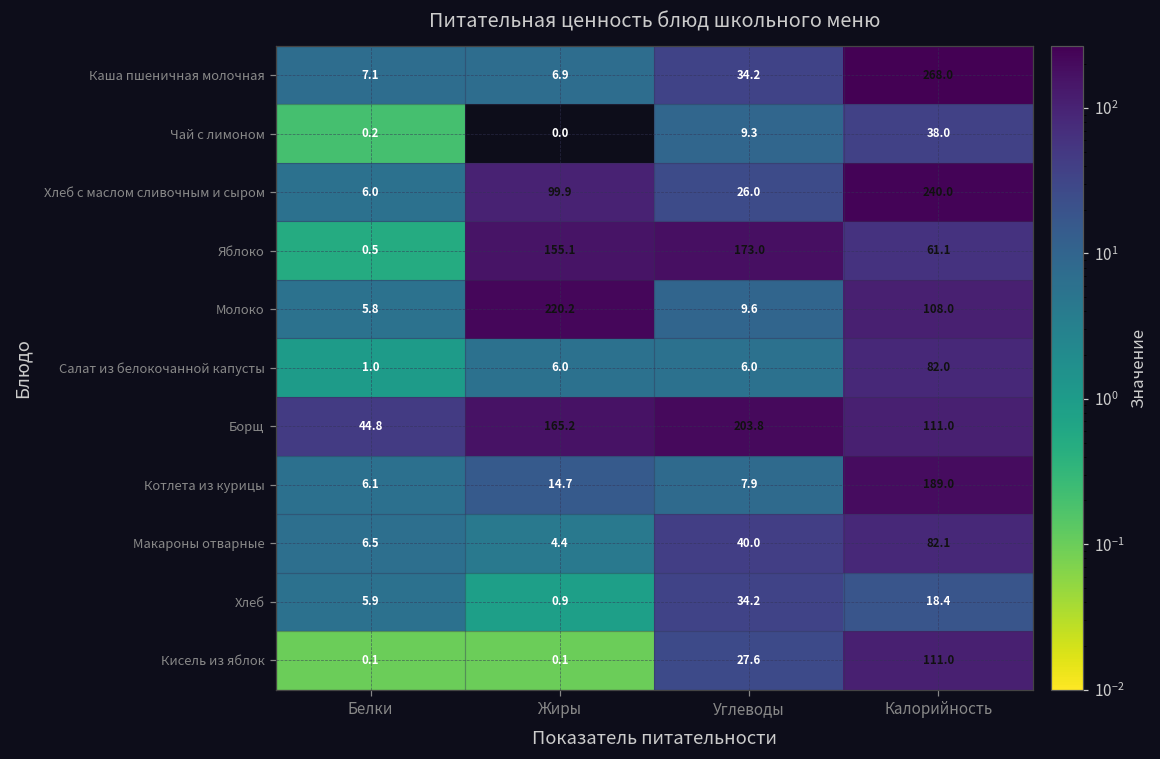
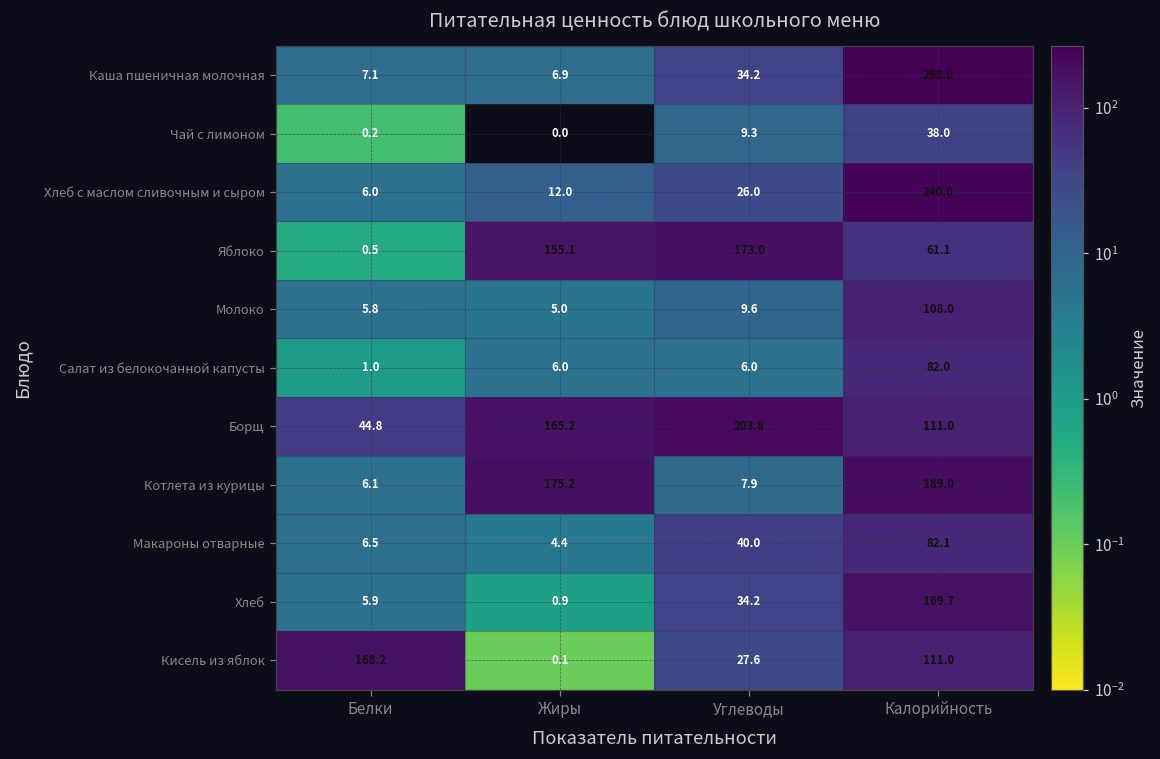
  {
    "Каша пшеничная молочная": {
      "Белки": 7.1,
      "Жиры": 6.9,
      "Углеводы": 34.2,
      "Калорийность": 268.0
    },
    "Чай с лимоном": {
      "Белки": 0.2,
      "Жиры": 0.0,
      "Углеводы": 9.3,
      "Калорийность": 38.0
    },
    "Хлеб с маслом сливочным и сыром": {
      "Белки": 6.0,
-     "Жиры": 99.9,
+     "Жиры": 12.0,
      "Углеводы": 26.0,
      "Калорийность": 240.0
    },
    "Яблоко": {
      "Белки": 0.5,
      "Жиры": 155.1,
      "Углеводы": 173.0,
      "Калорийность": 61.1
    },
    "Молоко": {
      "Белки": 5.8,
-     "Жиры": 220.2,
+     "Жиры": 5.0,
      "Углеводы": 9.6,
      "Калорийность": 108.0
    },
    "Салат из белокочанной капусты": {
      "Белки": 1.0,
      "Жиры": 6.0,
      "Углеводы": 6.0,
      "Калорийность": 82.0
    },
    "Борщ": {
      "Белки": 44.8,
      "Жиры": 165.2,
      "Углеводы": 203.8,
      "Калорийность": 111.0
    },
    "Котлета из курицы": {
      "Белки": 6.1,
-     "Жиры": 14.7,
+     "Жиры": 175.2,
      "Углеводы": 7.9,
      "Калорийность": 189.0
    },
    "Макароны отварные": {
      "Белки": 6.5,
      "Жиры": 4.4,
      "Углеводы": 40.0,
      "Калорийность": 82.1
    },
    "Хлеб": {
      "Белки": 5.9,
      "Жиры": 0.9,
      "Углеводы": 34.2,
-     "Калорийность": 18.4
+     "Калорийность": 169.7
    },
    "Кисель из яблок": {
-     "Белки": 0.1,
+     "Белки": 168.2,
      "Жиры": 0.1,
      "Углеводы": 27.6,
      "Калорийность": 111.0
    }
  }
